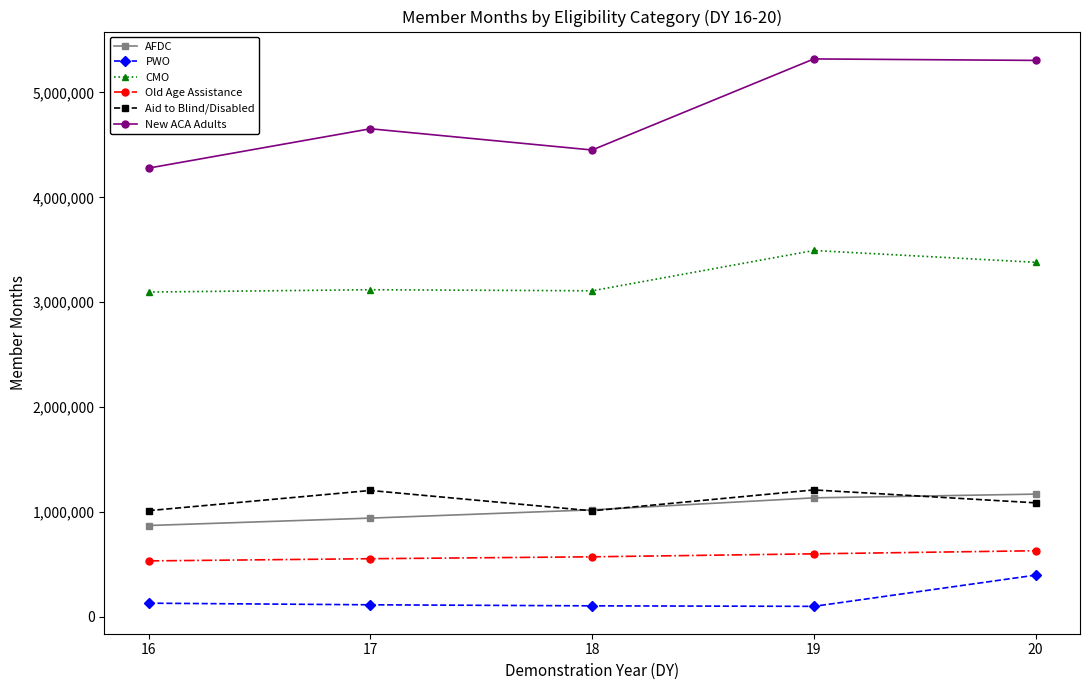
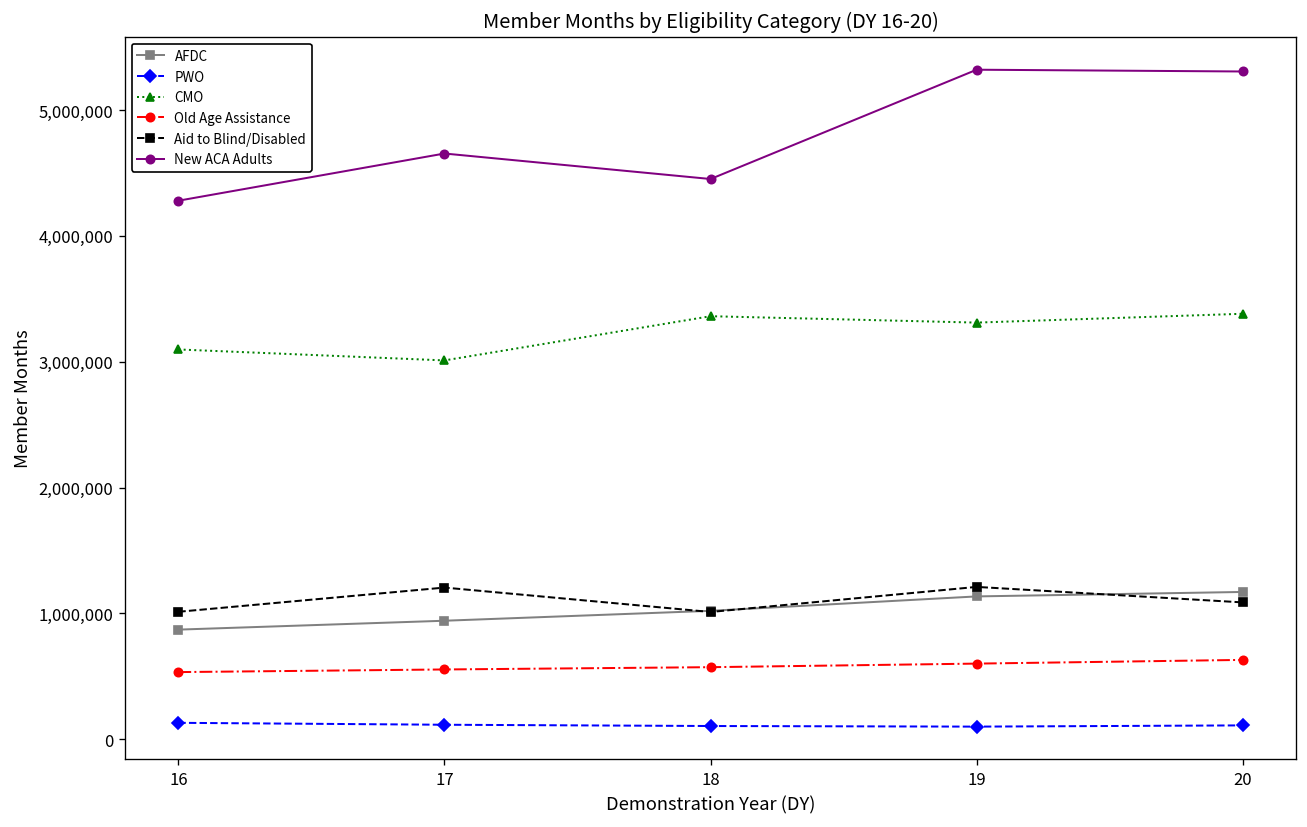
  {
    "AFDC": {
      "16": "870,000",
      "17": "940,000",
      "19": "1,140,000",
      "20": "1,170,000"
    },
    "PWO": {
      "16": "130,000",
      "17": "120,000",
      "18": "110,000",
      "19": "100,000",
-     "20": "400,000"
+     "20": "110,000"
    },
    "CMO": {
      "16": "3,100,000",
-     "17": "3,120,000",
-     "18": "3,110,000",
-     "19": "3,490,000",
+     "17": "3,010,000",
+     "18": "3,360,000",
+     "19": "3,310,000",
      "20": "3,380,000"
    },
    "Old Age Assistance": {
      "16": "530,000",
      "17": "550,000",
      "18": "570,000",
      "19": "600,000",
      "20": "630,000"
    },
    "Aid to Blind/Disabled": {
      "16": "1,010,000",
      "17": "1,210,000",
      "19": "1,210,000",
      "20": "1,090,000"
    },
    "New ACA Adults": {
      "16": "4,280,000",
      "17": "4,650,000",
      "18": "4,450,000",
      "19": "5,320,000",
      "20": "5,310,000"
    }
  }
